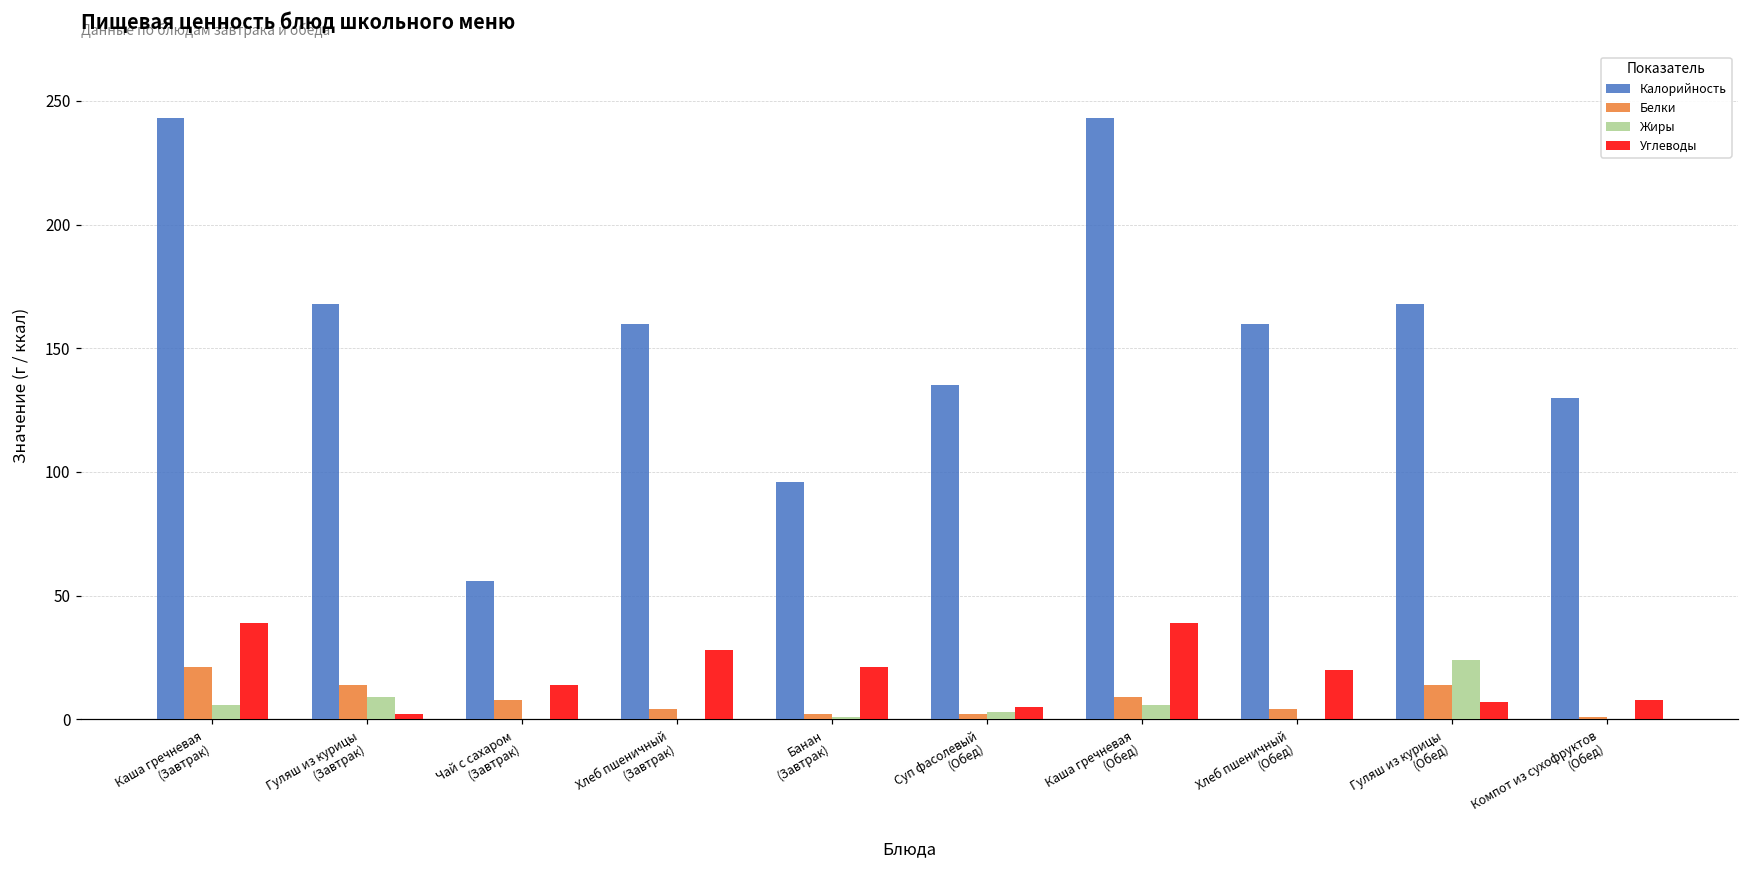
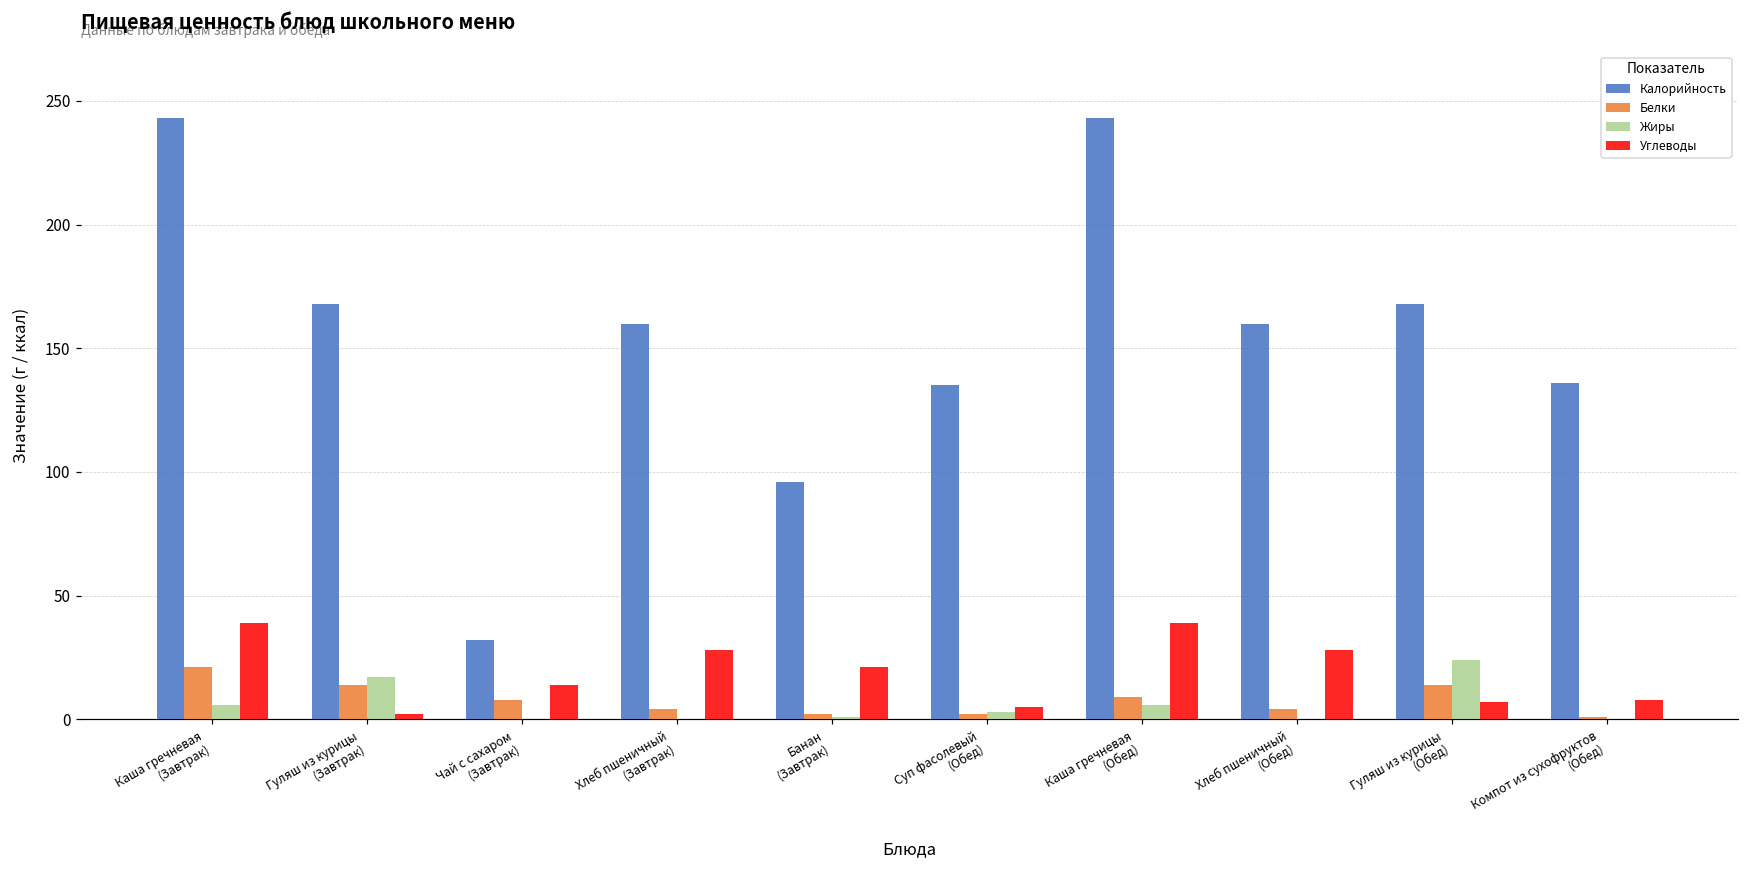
  {
    "Калорийность": {
      "Каша гречневая (Завтрак)": 243,
      "Гуляш из курицы (Завтрак)": 168,
-     "Чай с сахаром (Завтрак)": 56,
+     "Чай с сахаром (Завтрак)": 32,
      "Хлеб пшеничный (Завтрак)": 160,
      "Банан (Завтрак)": 96,
      "Суп фасолевый (Обед)": 135,
      "Каша гречневая (Обед)": 243,
      "Хлеб пшеничный (Обед)": 160,
      "Гуляш из курицы (Обед)": 168,
-     "Компот из сухофруктов (Обед)": 130
+     "Компот из сухофруктов (Обед)": 136
    },
    "Белки": {
      "Каша гречневая (Завтрак)": 21,
      "Гуляш из курицы (Завтрак)": 14,
      "Чай с сахаром (Завтрак)": 8,
      "Хлеб пшеничный (Завтрак)": 4,
      "Банан (Завтрак)": 2,
      "Суп фасолевый (Обед)": 2,
      "Каша гречневая (Обед)": 9,
      "Хлеб пшеничный (Обед)": 4,
      "Гуляш из курицы (Обед)": 14
    },
    "Жиры": {
      "Каша гречневая (Завтрак)": 6,
-     "Гуляш из курицы (Завтрак)": 9,
+     "Гуляш из курицы (Завтрак)": 17,
      "Чай с сахаром (Завтрак)": 0,
      "Хлеб пшеничный (Завтрак)": 0,
      "Суп фасолевый (Обед)": 3,
      "Каша гречневая (Обед)": 6,
      "Хлеб пшеничный (Обед)": 0,
      "Гуляш из курицы (Обед)": 24,
      "Компот из сухофруктов (Обед)": 0
    },
    "Углеводы": {
      "Каша гречневая (Завтрак)": 39,
      "Гуляш из курицы (Завтрак)": 2,
      "Чай с сахаром (Завтрак)": 14,
      "Хлеб пшеничный (Завтрак)": 28,
      "Банан (Завтрак)": 21,
      "Суп фасолевый (Обед)": 5,
      "Каша гречневая (Обед)": 39,
-     "Хлеб пшеничный (Обед)": 20,
+     "Хлеб пшеничный (Обед)": 28,
      "Гуляш из курицы (Обед)": 7,
      "Компот из сухофруктов (Обед)": 8
    }
  }
